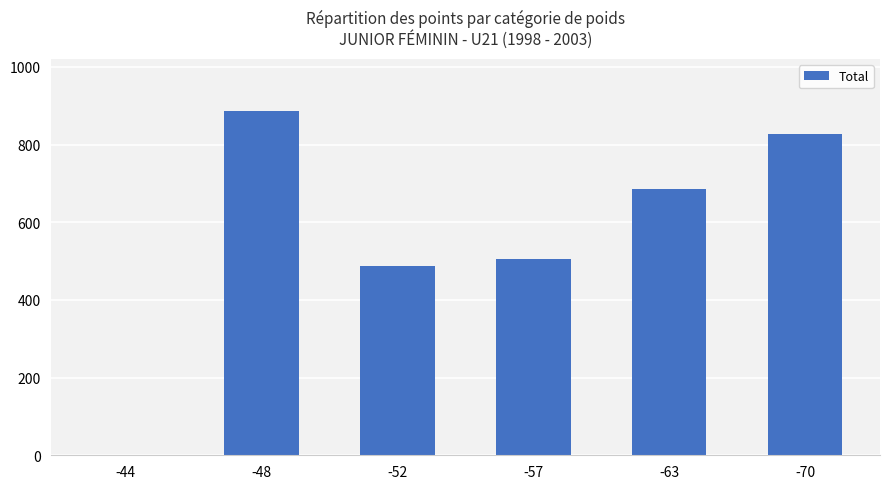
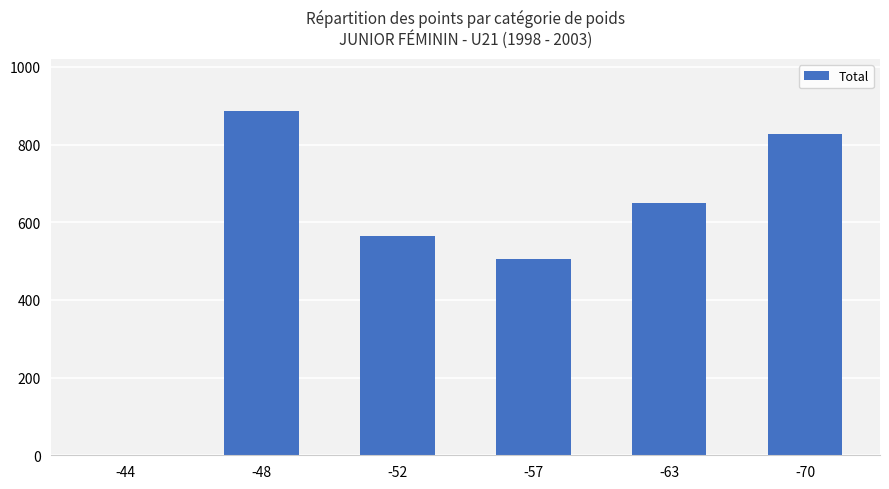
  {
    "-44": 0,
    "-48": 890,
-   "-52": 490,
+   "-52": 560,
    "-57": 510,
-   "-63": 690,
+   "-63": 650,
    "-70": 830
  }
